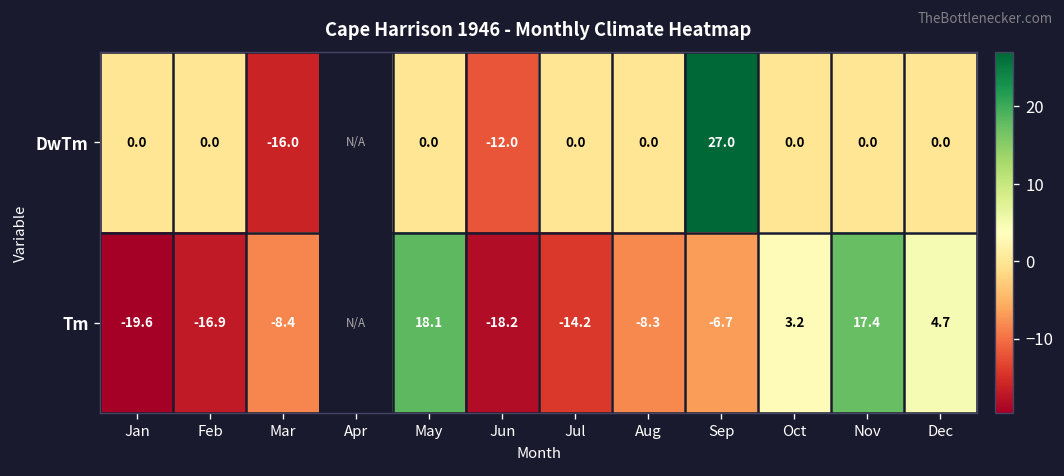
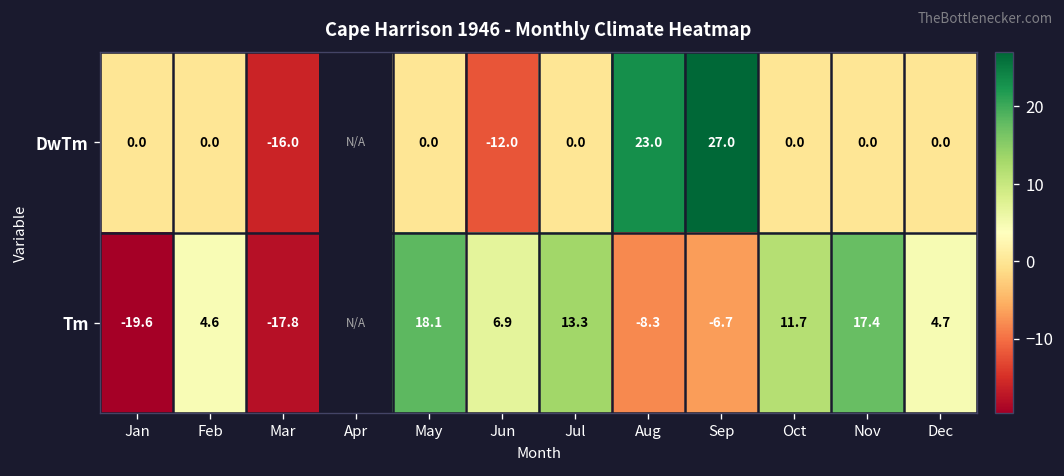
  {
    "DwTm": {
      "Jan": 0.0,
      "Feb": 0.0,
      "Mar": -16.0,
      "May": 0.0,
      "Jun": -12.0,
      "Jul": 0.0,
-     "Aug": 0.0,
+     "Aug": 23.0,
      "Sep": 27.0,
      "Oct": 0.0,
      "Nov": 0.0,
      "Dec": 0.0
    },
    "Tm": {
      "Jan": -19.6,
-     "Feb": -16.9,
-     "Mar": -8.4,
+     "Feb": 4.6,
+     "Mar": -17.8,
      "May": 18.1,
-     "Jun": -18.2,
-     "Jul": -14.2,
+     "Jun": 6.9,
+     "Jul": 13.3,
      "Aug": -8.3,
      "Sep": -6.7,
-     "Oct": 3.2,
+     "Oct": 11.7,
      "Nov": 17.4,
      "Dec": 4.7
    }
  }
